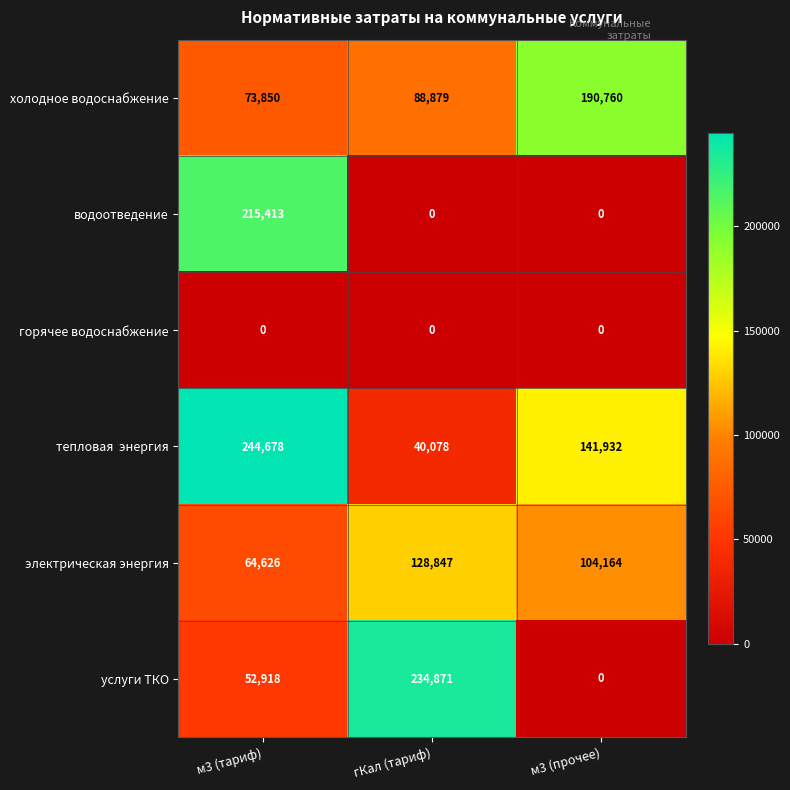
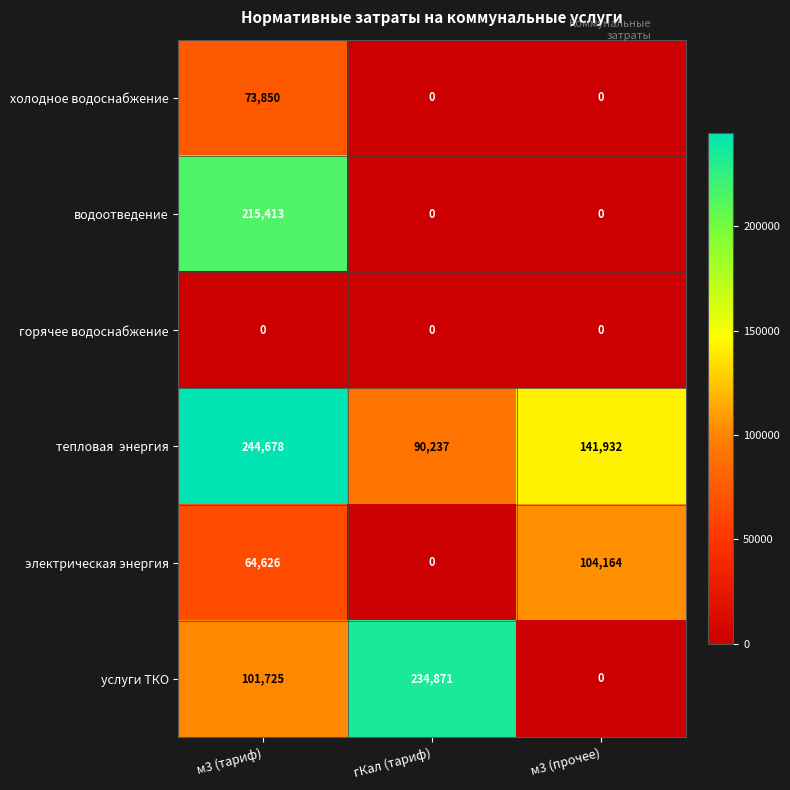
  {
    "холодное водоснабжение": {
      "м3 (тариф)": "73,850",
-     "гКал (тариф)": "88,879",
-     "м3 (прочее)": "190,760"
+     "гКал (тариф)": "0",
+     "м3 (прочее)": "0"
    },
    "водоотведение": {
      "м3 (тариф)": "215,413",
      "гКал (тариф)": "0",
      "м3 (прочее)": "0"
    },
    "горячее водоснабжение": {
      "м3 (тариф)": "0",
      "гКал (тариф)": "0",
      "м3 (прочее)": "0"
    },
    "тепловая энергия": {
      "м3 (тариф)": "244,678",
-     "гКал (тариф)": "40,078",
+     "гКал (тариф)": "90,237",
      "м3 (прочее)": "141,932"
    },
    "электрическая энергия": {
      "м3 (тариф)": "64,626",
-     "гКал (тариф)": "128,847",
+     "гКал (тариф)": "0",
      "м3 (прочее)": "104,164"
    },
    "услуги ТКО": {
-     "м3 (тариф)": "52,918",
+     "м3 (тариф)": "101,725",
      "гКал (тариф)": "234,871",
      "м3 (прочее)": "0"
    }
  }
